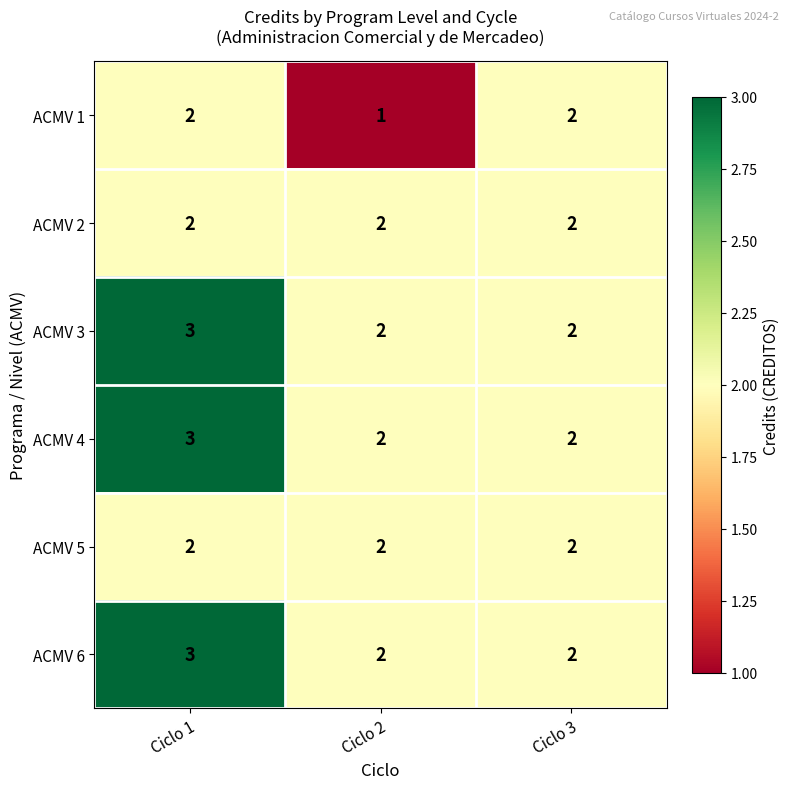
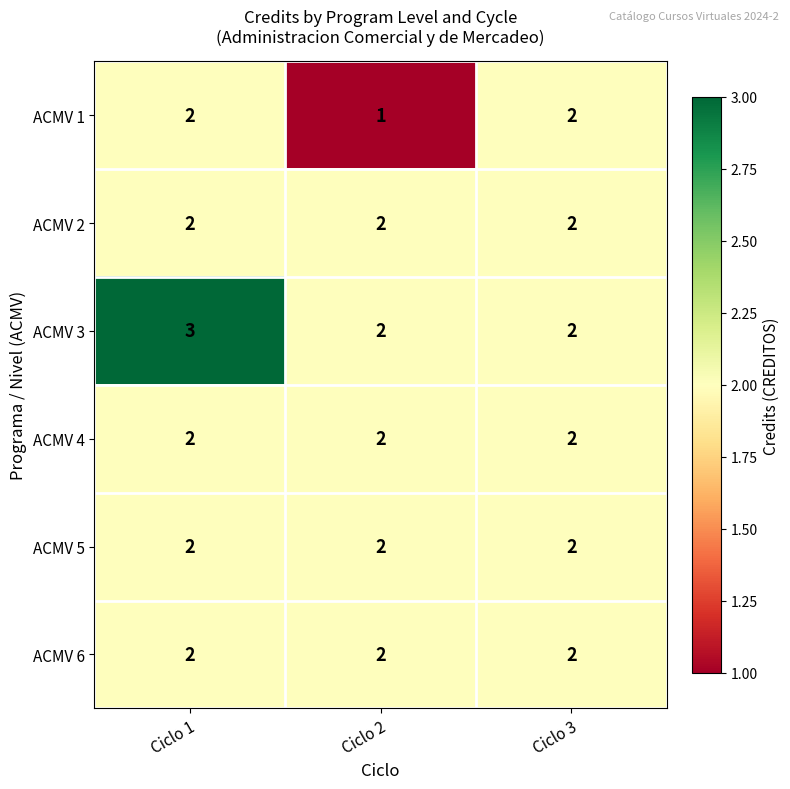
  {
    "ACMV 1": {
      "Ciclo 1": 2,
      "Ciclo 2": 1,
      "Ciclo 3": 2
    },
    "ACMV 2": {
      "Ciclo 1": 2,
      "Ciclo 2": 2,
      "Ciclo 3": 2
    },
    "ACMV 3": {
      "Ciclo 1": 3,
      "Ciclo 2": 2,
      "Ciclo 3": 2
    },
    "ACMV 4": {
-     "Ciclo 1": 3,
+     "Ciclo 1": 2,
      "Ciclo 2": 2,
      "Ciclo 3": 2
    },
    "ACMV 5": {
      "Ciclo 1": 2,
      "Ciclo 2": 2,
      "Ciclo 3": 2
    },
    "ACMV 6": {
-     "Ciclo 1": 3,
+     "Ciclo 1": 2,
      "Ciclo 2": 2,
      "Ciclo 3": 2
    }
  }
